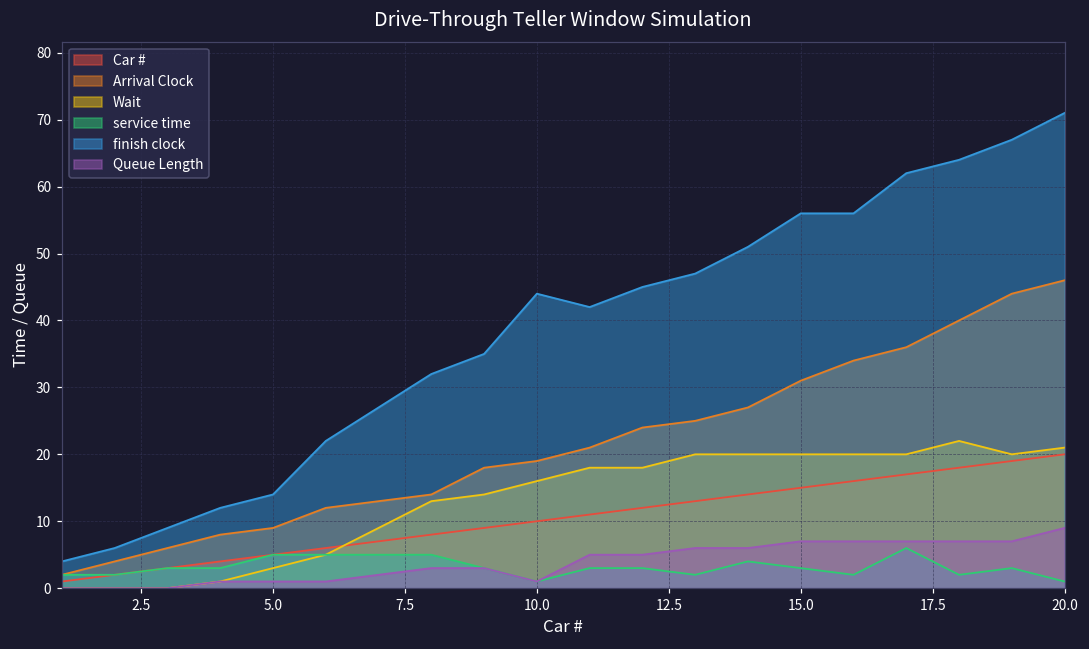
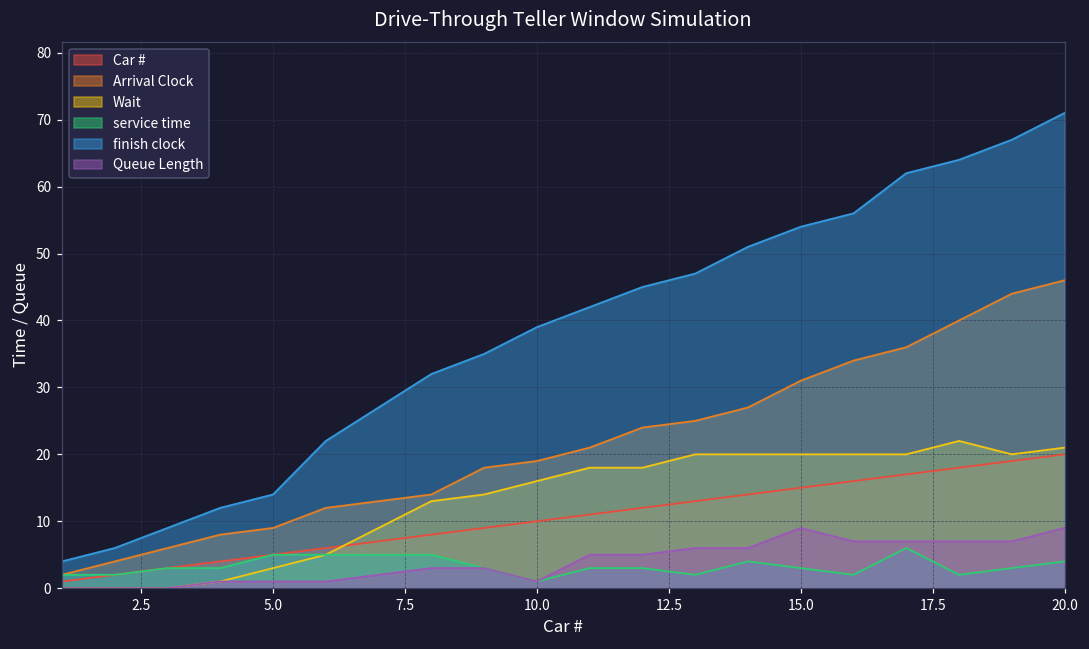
  {
    "service time": {
      "15.0": 3,
-     "20.0": 1
+     "20.0": 4
    },
    "finish clock": {
      "5.0": 14,
-     "10.0": 44,
-     "15.0": 56,
+     "10.0": 39,
+     "15.0": 54,
      "20.0": 71
    },
    "Queue Length": {
      "5.0": 1,
-     "15.0": 7,
+     "15.0": 9,
      "20.0": 9
    }
  }
